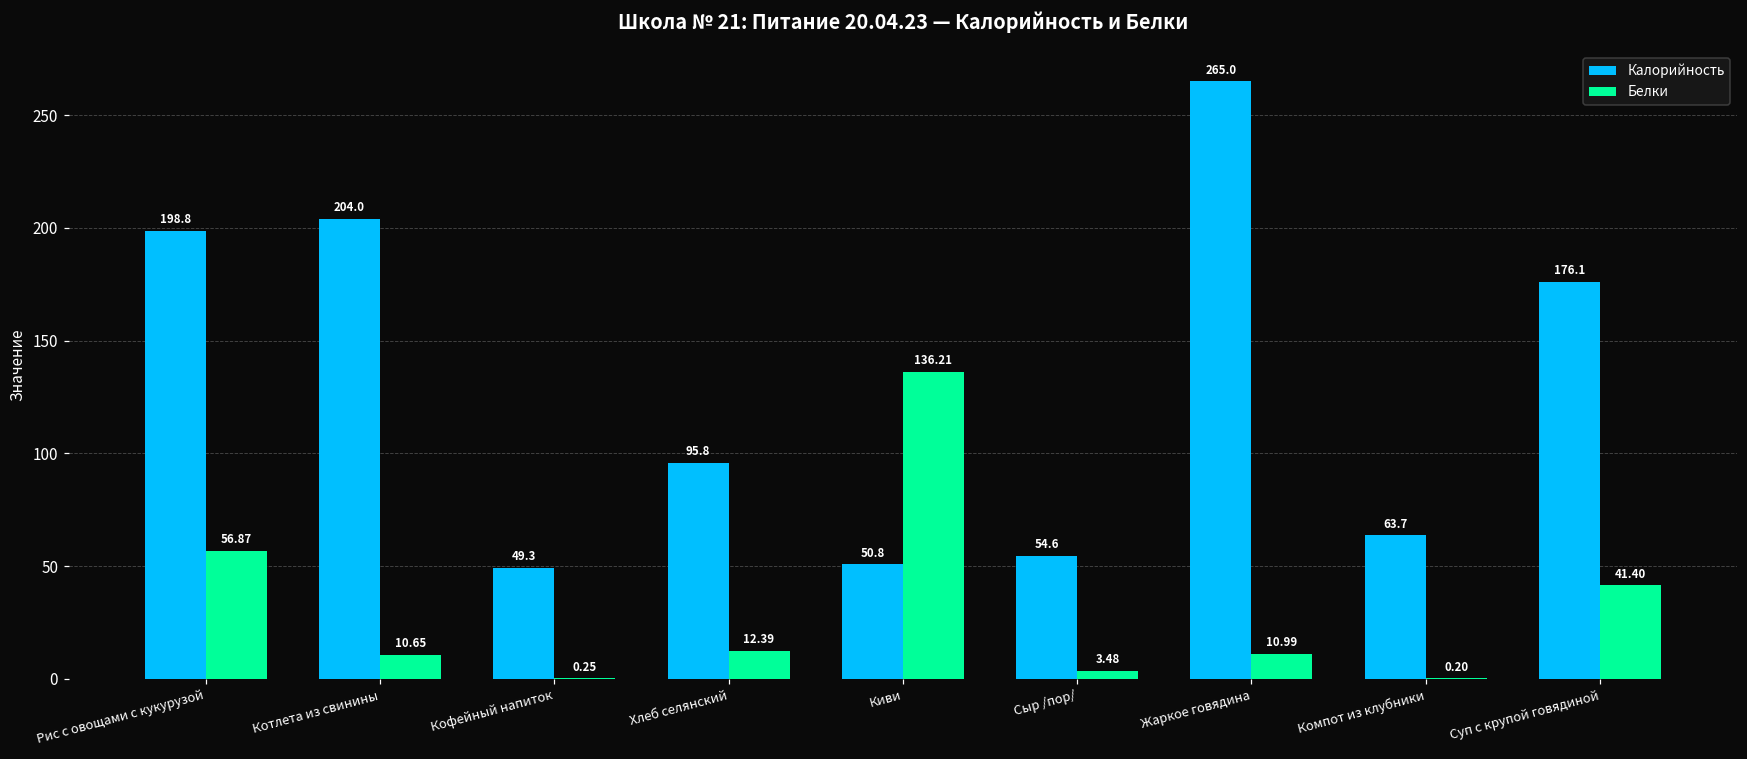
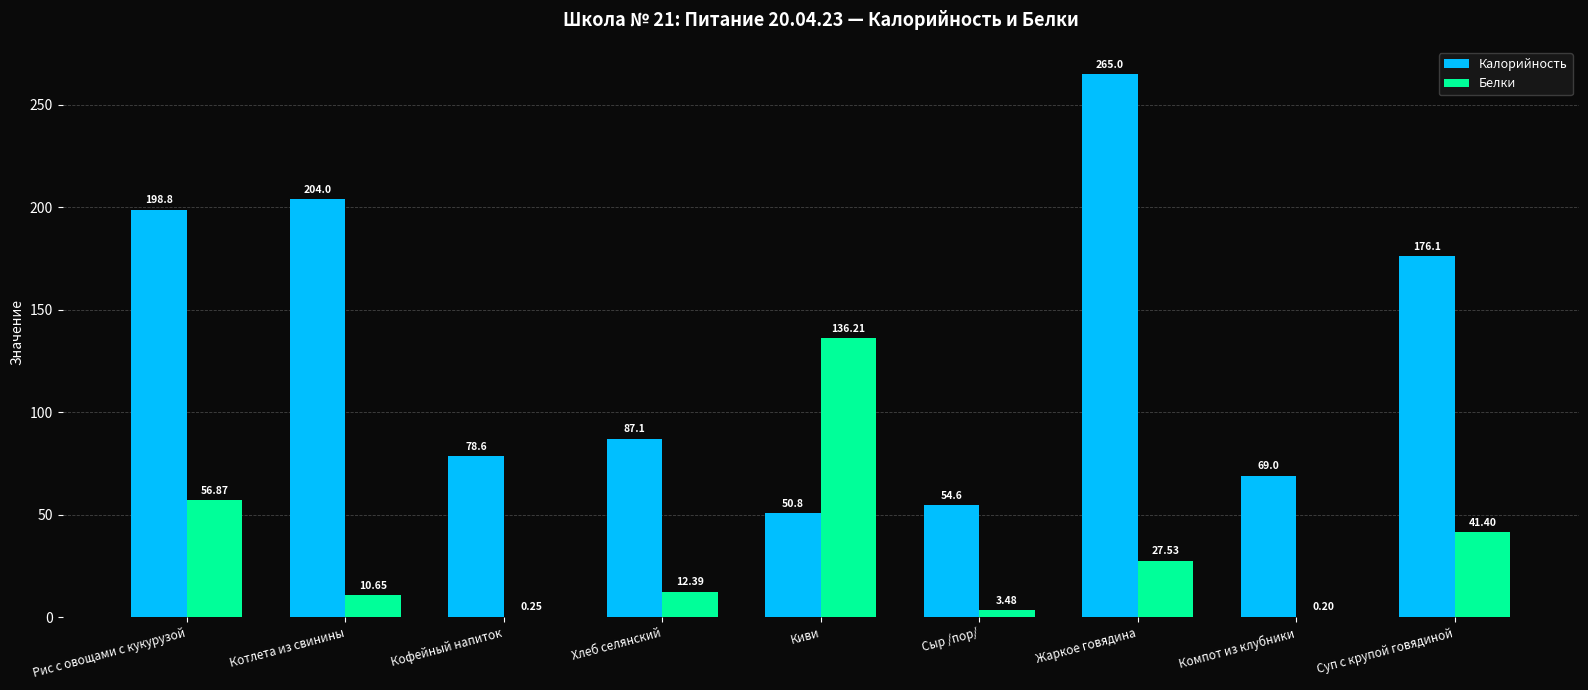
  {
    "Калорийность": {
      "Рис с овощами с кукурузой": 198.8,
      "Котлета из свинины": 204.0,
-     "Кофейный напиток": 49.3,
-     "Хлеб селянский": 95.8,
+     "Кофейный напиток": 78.6,
+     "Хлеб селянский": 87.1,
      "Киви": 50.8,
      "Сыр /пор/": 54.6,
      "Жаркое говядина": 265.0,
-     "Компот из клубники": 63.7,
+     "Компот из клубники": 69.0,
      "Суп с крупой говядиной": 176.1
    },
    "Белки": {
      "Рис с овощами с кукурузой": 56.87,
      "Котлета из свинины": 10.65,
      "Кофейный напиток": 0.25,
      "Хлеб селянский": 12.39,
      "Киви": 136.21,
      "Сыр /пор/": 3.48,
-     "Жаркое говядина": 10.99,
+     "Жаркое говядина": 27.53,
      "Компот из клубники": 0.20,
      "Суп с крупой говядиной": 41.40
    }
  }
